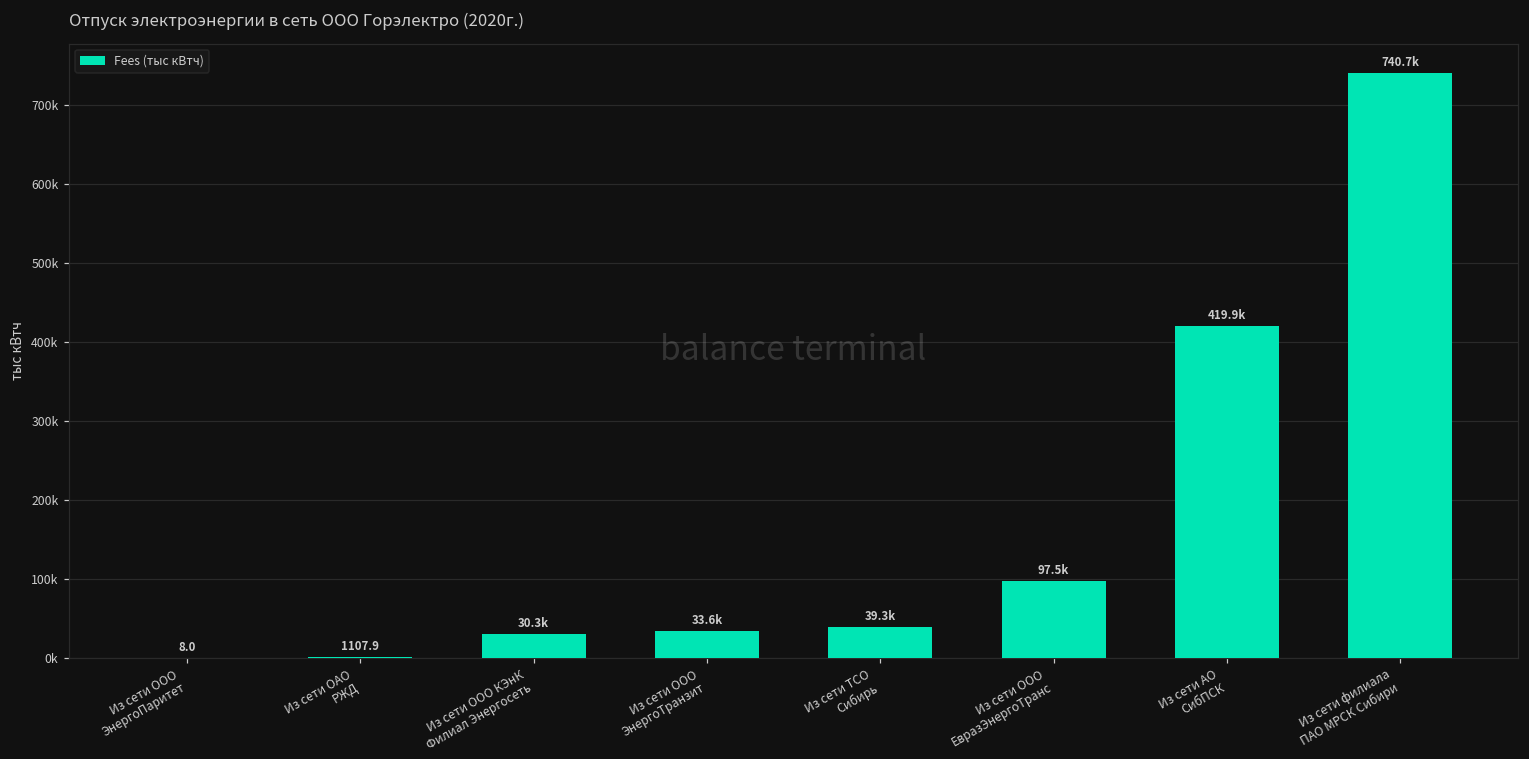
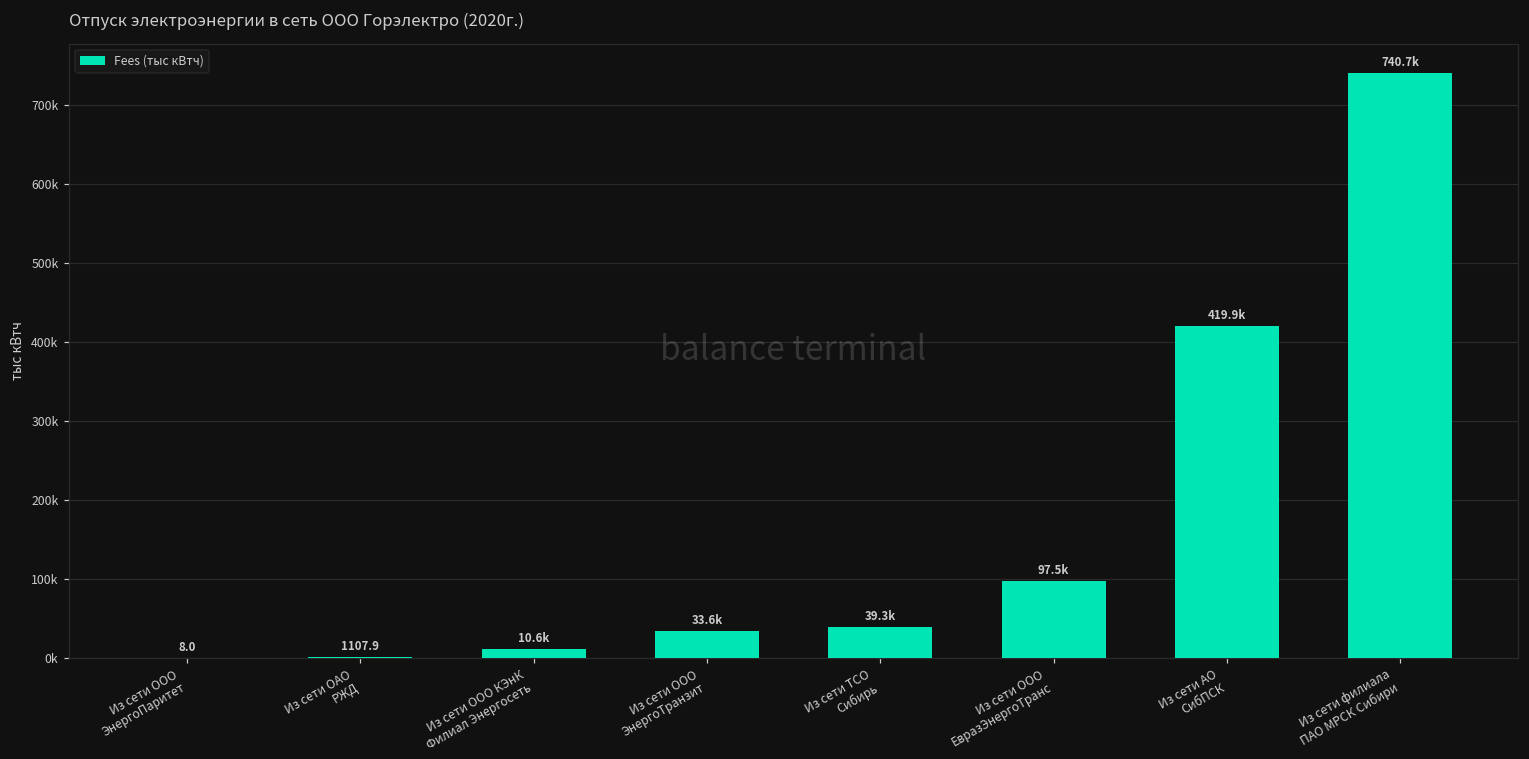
  {
    "Из сети ООО ЭнергоПаритет": "8.0",
    "Из сети ОАО РЖД": "1107.9",
-   "Из сети ООО КЭнК Филиал Энергосеть": "30.3k",
+   "Из сети ООО КЭнК Филиал Энергосеть": "10.6k",
    "Из сети ООО ЭнергоТранзит": "33.6k",
    "Из сети ТСО Сибирь": "39.3k",
    "Из сети ООО ЕвразЭнергоТранс": "97.5k",
    "Из сети АО СибПСК": "419.9k",
    "Из сети филиала ПАО МРСК Сибири": "740.7k"
  }
